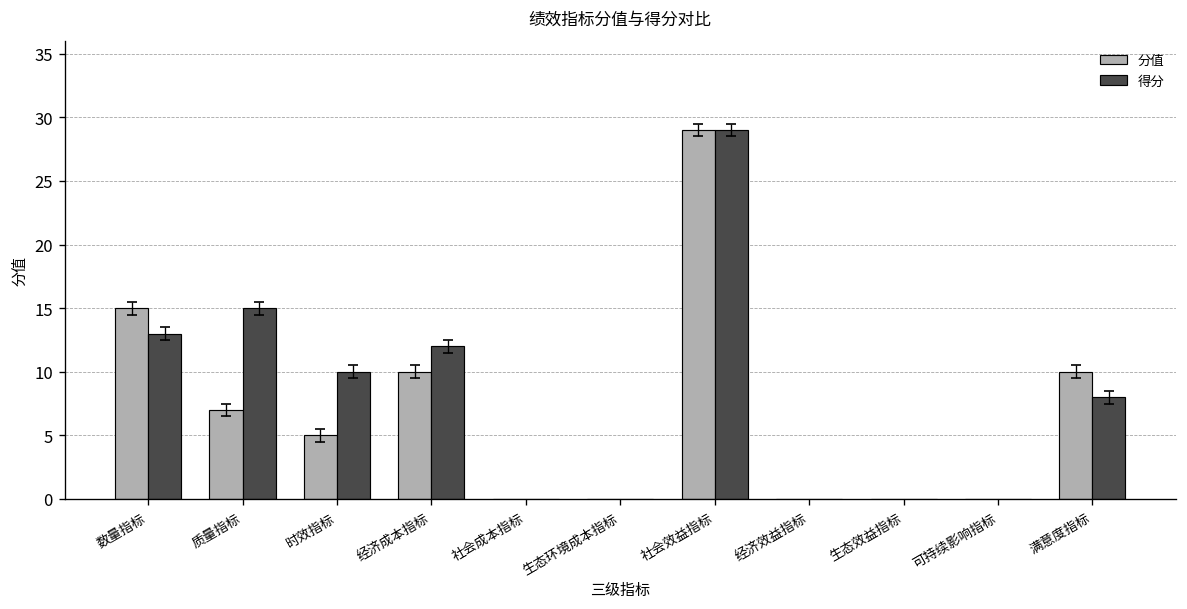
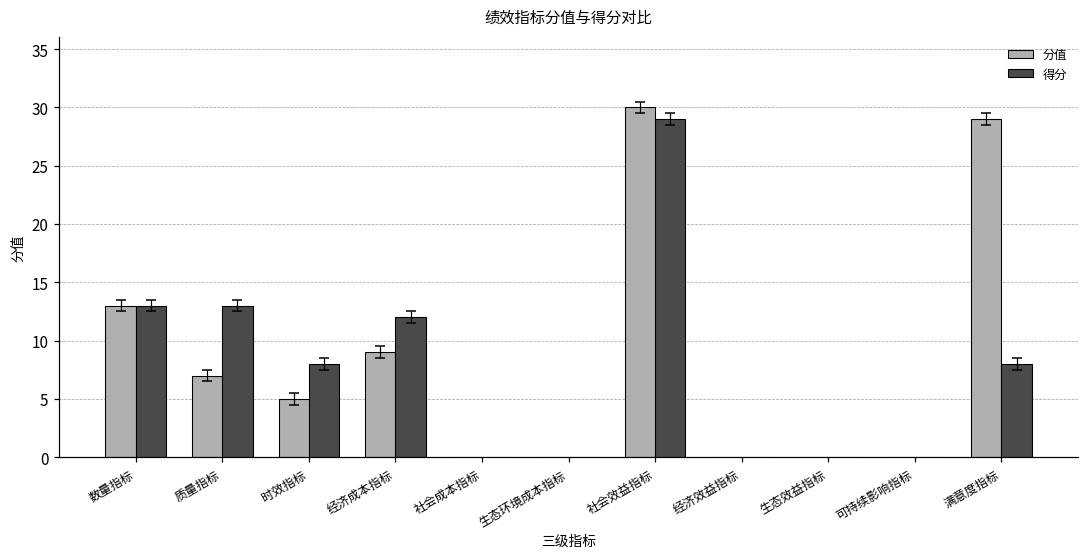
  {
    "分值": {
-     "数量指标": 15,
+     "数量指标": 13,
      "质量指标": 7,
      "时效指标": 5,
-     "经济成本指标": 10,
+     "经济成本指标": 9,
      "社会成本指标": 0,
      "生态环境成本指标": 0,
-     "社会效益指标": 29,
+     "社会效益指标": 30,
      "经济效益指标": 0,
      "生态效益指标": 0,
      "可持续影响指标": 0,
-     "满意度指标": 10
+     "满意度指标": 29
    },
    "得分": {
      "数量指标": 13,
-     "质量指标": 15,
-     "时效指标": 10,
+     "质量指标": 13,
+     "时效指标": 8,
      "经济成本指标": 12,
      "社会成本指标": 0,
      "生态环境成本指标": 0,
      "社会效益指标": 29,
      "经济效益指标": 0,
      "生态效益指标": 0,
      "可持续影响指标": 0,
      "满意度指标": 8
    }
  }
